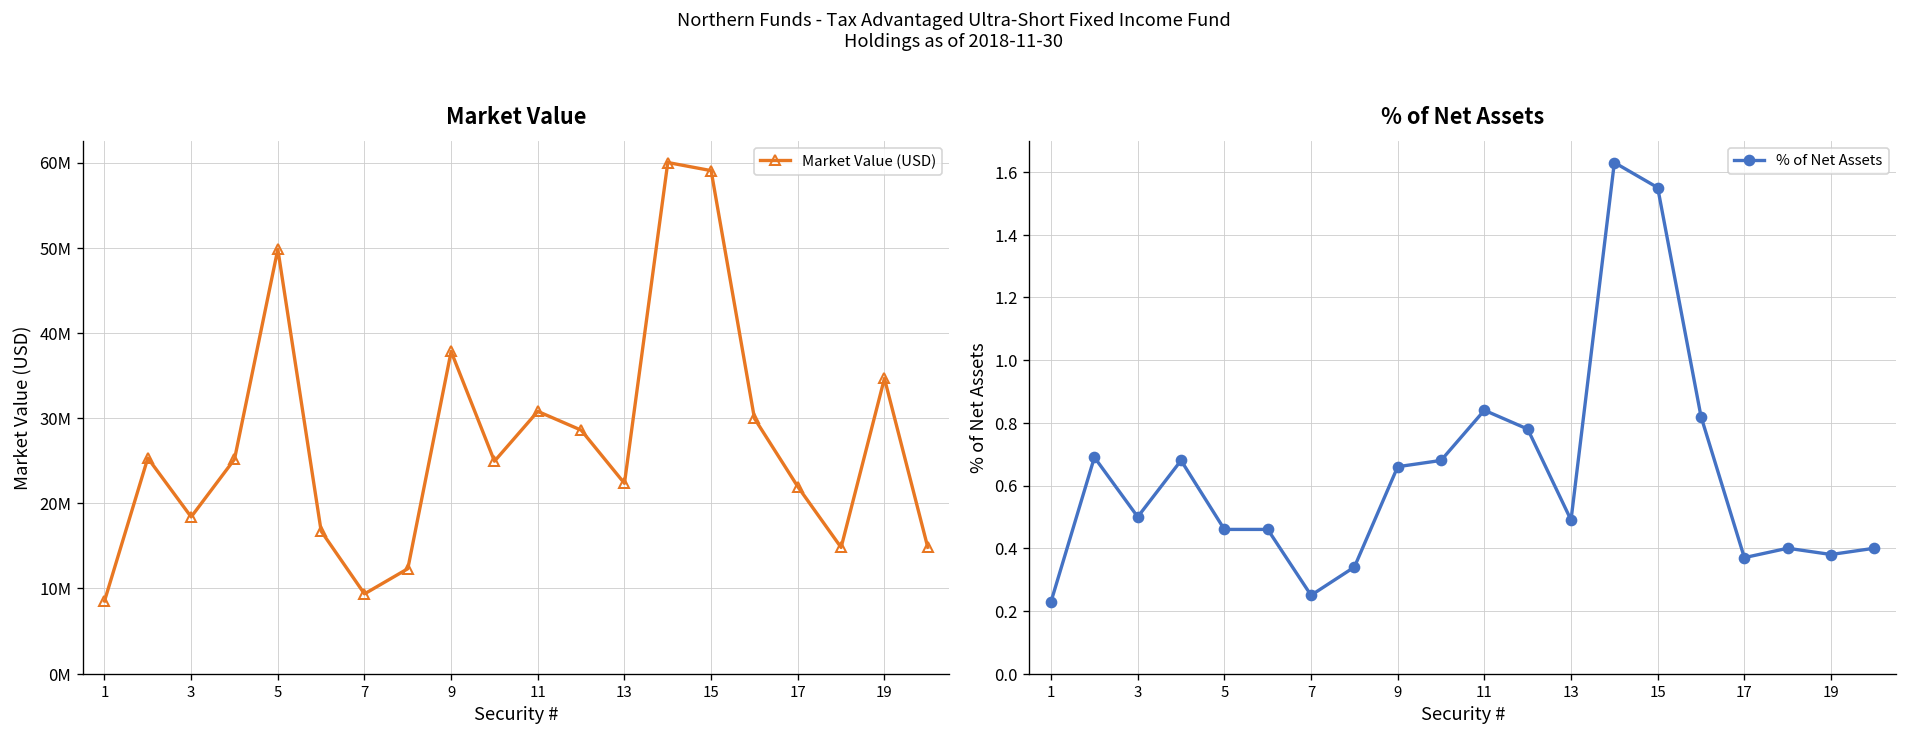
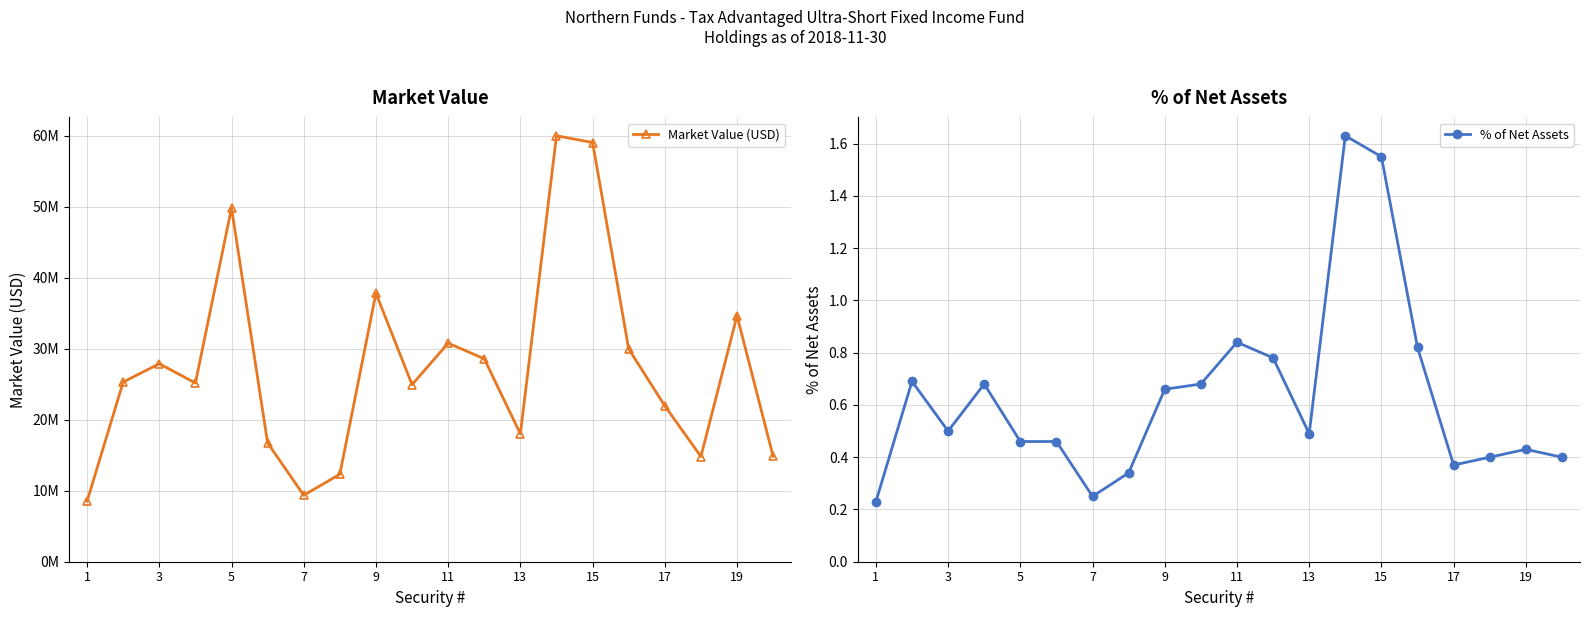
  {
    "Market Value": {
      "1": 9000000,
-     "3": 18000000,
+     "3": 28000000,
      "5": 50000000,
      "7": 9000000,
      "9": 38000000,
      "11": 31000000,
-     "13": 22000000,
+     "13": 18000000,
      "15": 59000000,
      "17": 22000000,
      "19": 35000000
    },
    "% of Net Assets": {
      "1": 0.23,
      "3": 0.50,
      "5": 0.46,
      "7": 0.25,
      "9": 0.66,
      "11": 0.84,
      "13": 0.49,
      "15": 1.55,
      "17": 0.37,
-     "19": 0.38
+     "19": 0.43
    }
  }
